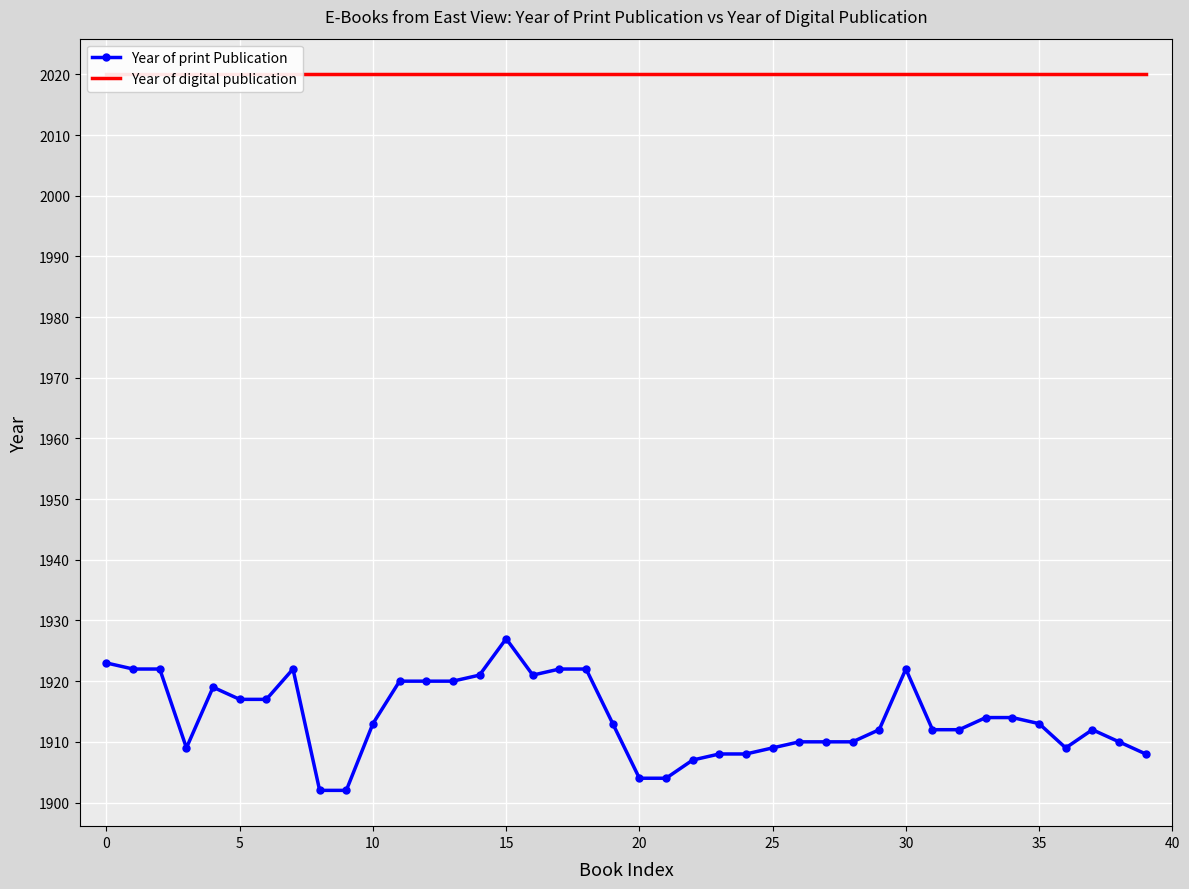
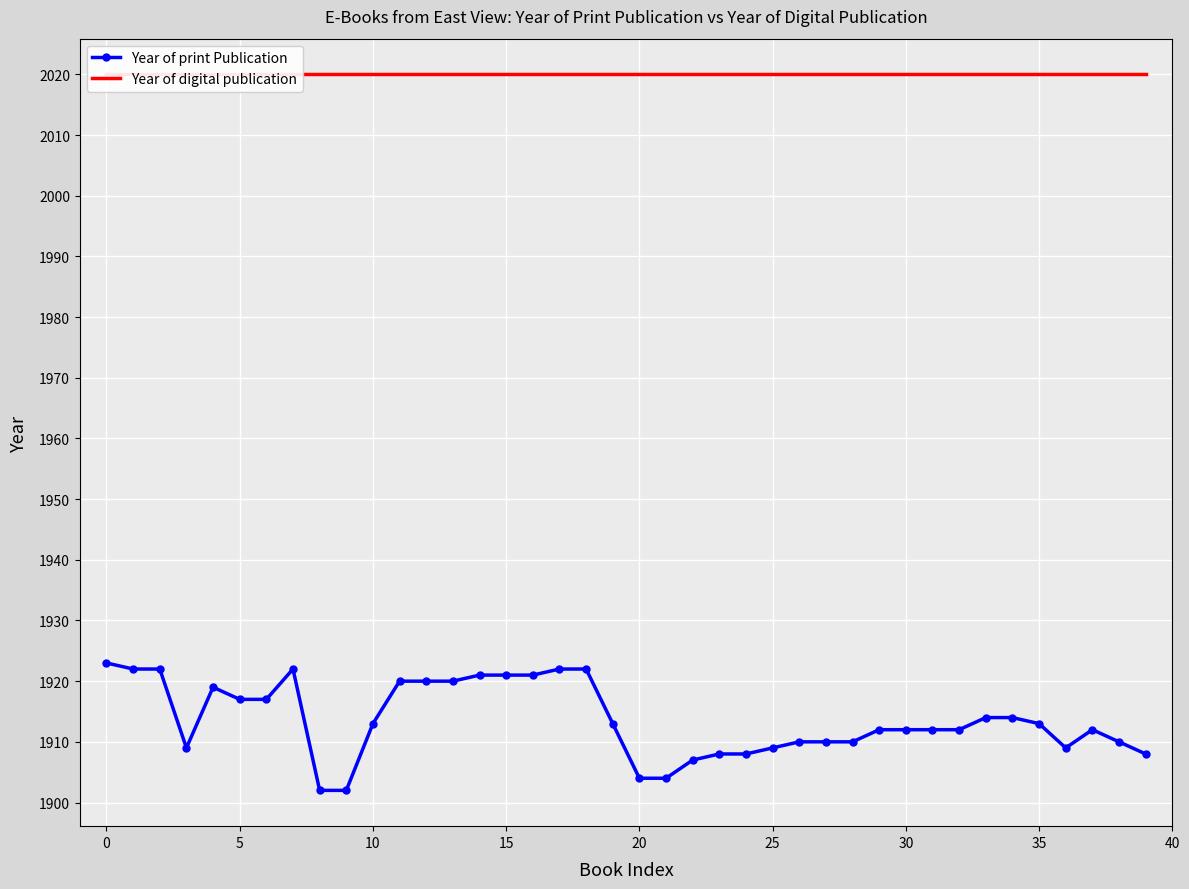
  {
    "Year of print Publication": {
      "0": 1923,
      "5": 1917,
      "10": 1913,
-     "15": 1927,
+     "15": 1921,
      "20": 1904,
      "25": 1909,
-     "30": 1922,
+     "30": 1912,
      "35": 1913
    },
    "Year of digital publication": {
      "10": 2020,
      "15": 2020,
      "20": 2020,
      "25": 2020,
      "30": 2020,
      "35": 2020
    }
  }
